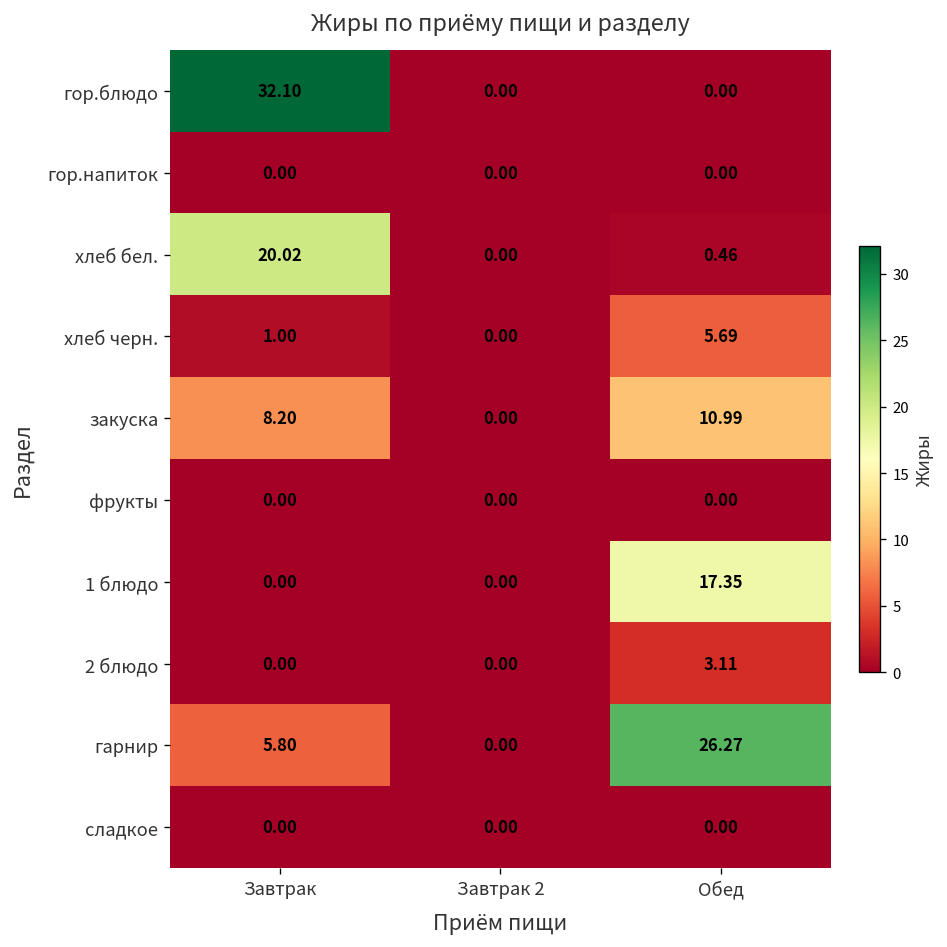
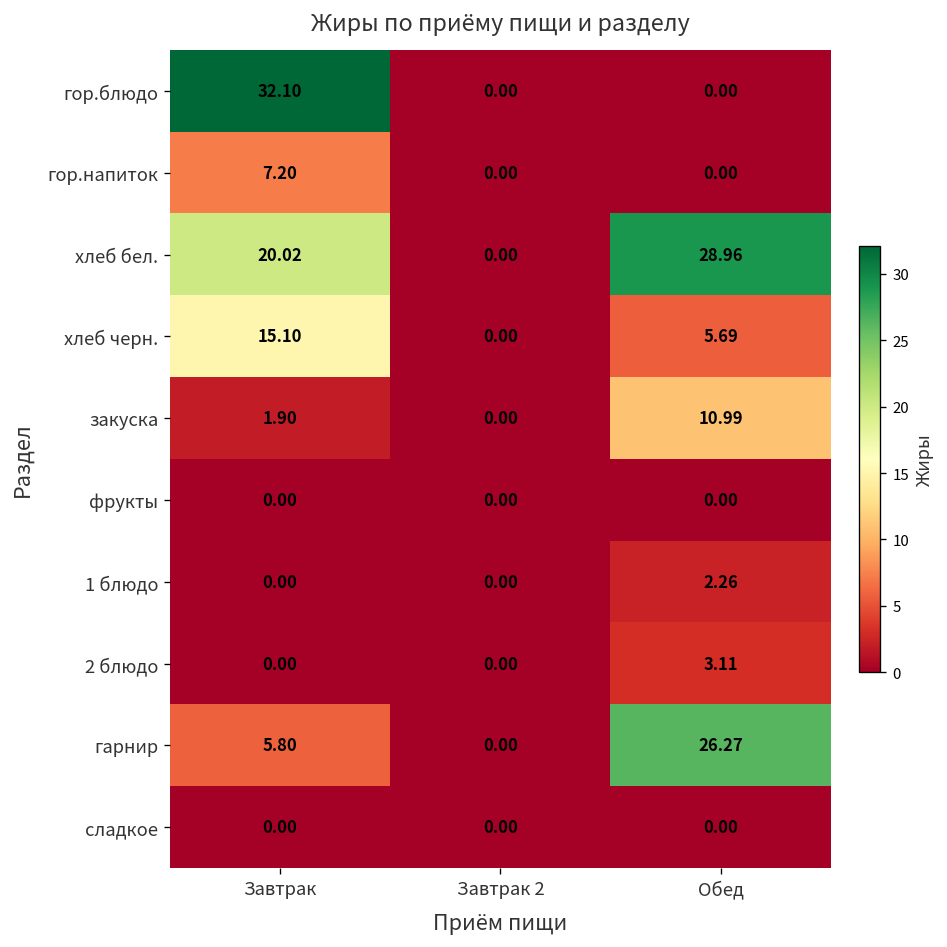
  {
    "гор.блюдо": {
      "Завтрак": 32.10,
      "Завтрак 2": 0.00,
      "Обед": 0.00
    },
    "гор.напиток": {
-     "Завтрак": 0.00,
+     "Завтрак": 7.20,
      "Завтрак 2": 0.00,
      "Обед": 0.00
    },
    "хлеб бел.": {
      "Завтрак": 20.02,
      "Завтрак 2": 0.00,
-     "Обед": 0.46
+     "Обед": 28.96
    },
    "хлеб черн.": {
-     "Завтрак": 1.00,
+     "Завтрак": 15.10,
      "Завтрак 2": 0.00,
      "Обед": 5.69
    },
    "закуска": {
-     "Завтрак": 8.20,
+     "Завтрак": 1.90,
      "Завтрак 2": 0.00,
      "Обед": 10.99
    },
    "фрукты": {
      "Завтрак": 0.00,
      "Завтрак 2": 0.00,
      "Обед": 0.00
    },
    "1 блюдо": {
      "Завтрак": 0.00,
      "Завтрак 2": 0.00,
-     "Обед": 17.35
+     "Обед": 2.26
    },
    "2 блюдо": {
      "Завтрак": 0.00,
      "Завтрак 2": 0.00,
      "Обед": 3.11
    },
    "гарнир": {
      "Завтрак": 5.80,
      "Завтрак 2": 0.00,
      "Обед": 26.27
    },
    "сладкое": {
      "Завтрак": 0.00,
      "Завтрак 2": 0.00,
      "Обед": 0.00
    }
  }
